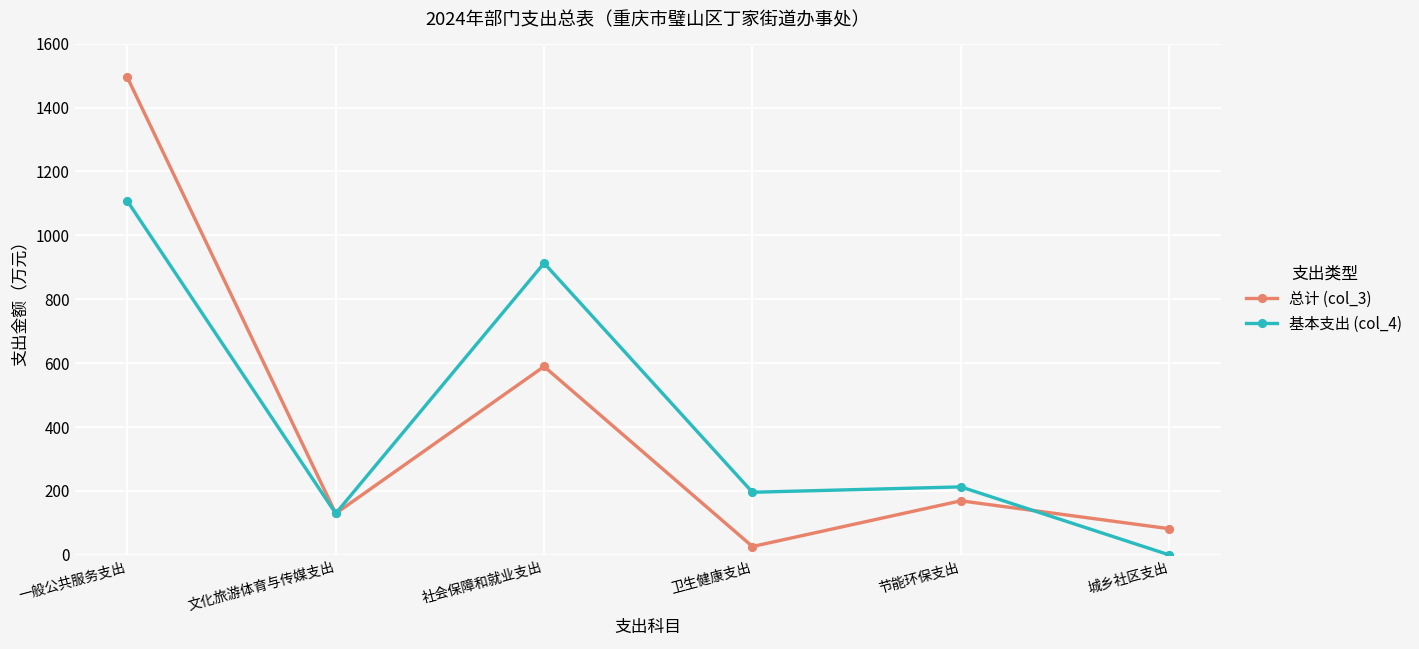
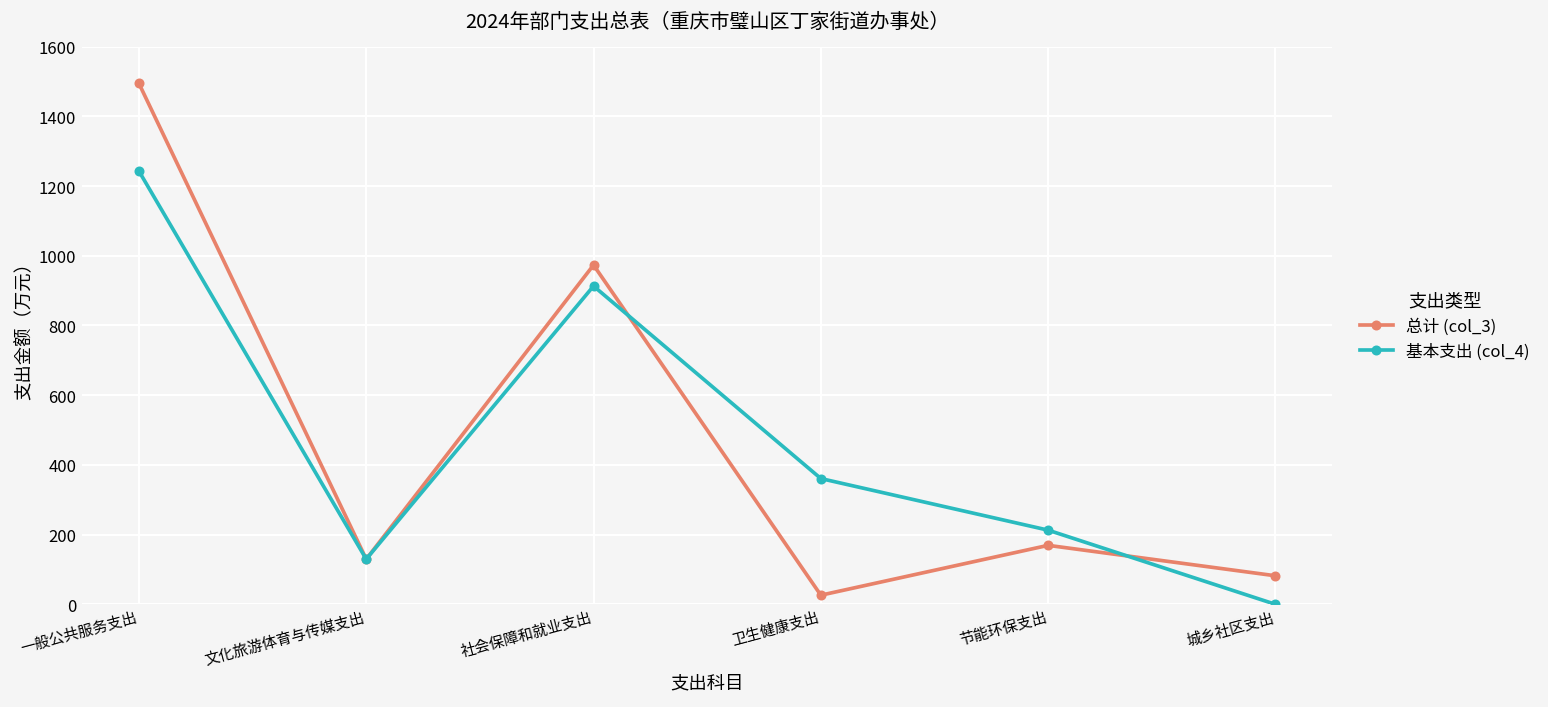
  {
    "总计 (col_3)": {
      "一般公共服务支出": 1490,
-     "社会保障和就业支出": 590,
+     "社会保障和就业支出": 970,
      "卫生健康支出": 30,
      "节能环保支出": 170,
      "城乡社区支出": 80
    },
    "基本支出 (col_4)": {
-     "一般公共服务支出": 1110,
+     "一般公共服务支出": 1240,
      "社会保障和就业支出": 910,
-     "卫生健康支出": 200,
+     "卫生健康支出": 360,
      "节能环保支出": 210,
      "城乡社区支出": 0
    }
  }
